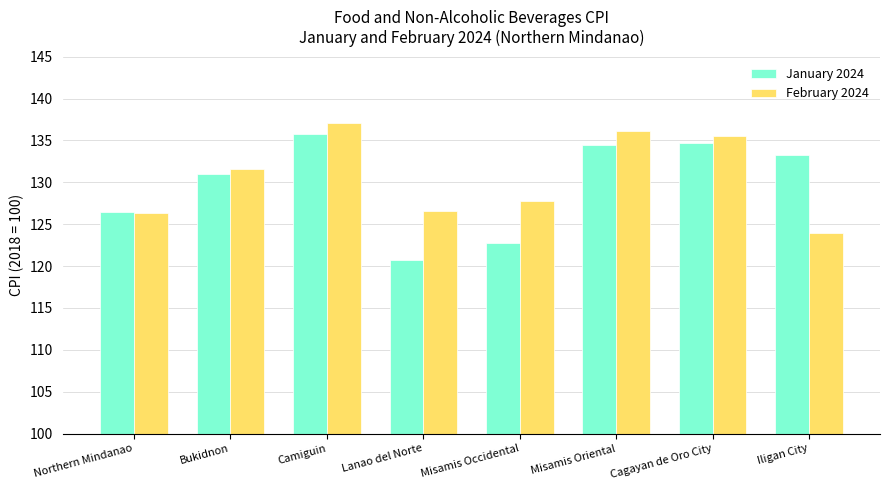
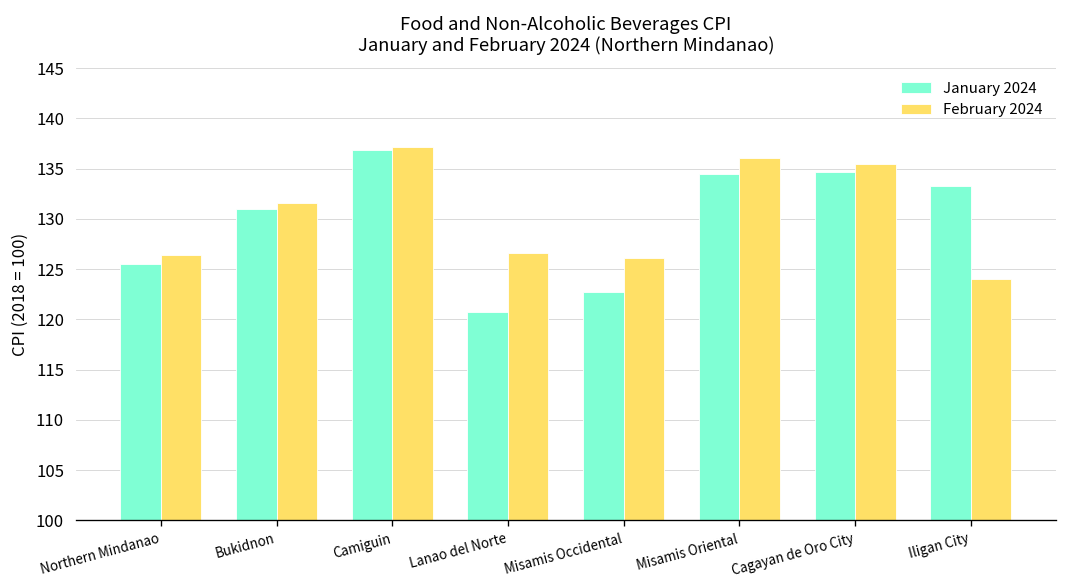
  {
    "January 2024": {
-     "Northern Mindanao": 127,
+     "Northern Mindanao": 126,
      "Bukidnon": 131,
-     "Camiguin": 136,
+     "Camiguin": 137,
      "Lanao del Norte": 121,
      "Misamis Occidental": 123,
      "Misamis Oriental": 135,
      "Cagayan de Oro City": 135,
      "Iligan City": 133
    },
    "February 2024": {
      "Northern Mindanao": 126,
      "Bukidnon": 132,
      "Camiguin": 137,
      "Lanao del Norte": 127,
-     "Misamis Occidental": 128,
+     "Misamis Occidental": 126,
      "Misamis Oriental": 136,
      "Cagayan de Oro City": 136,
      "Iligan City": 124
    }
  }
